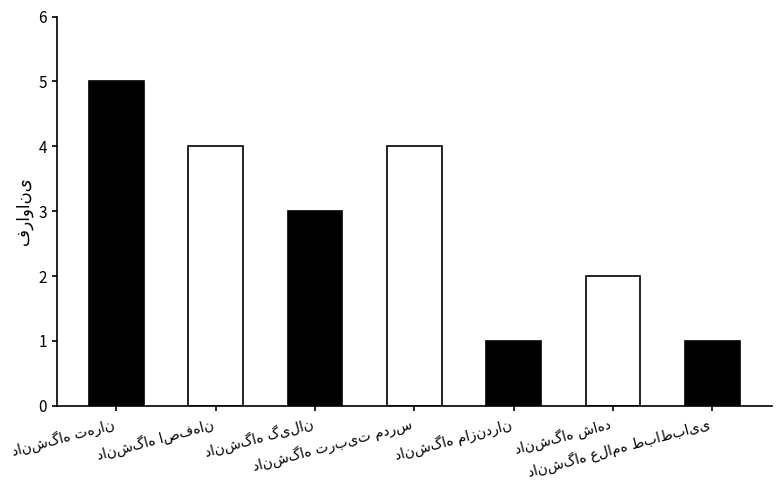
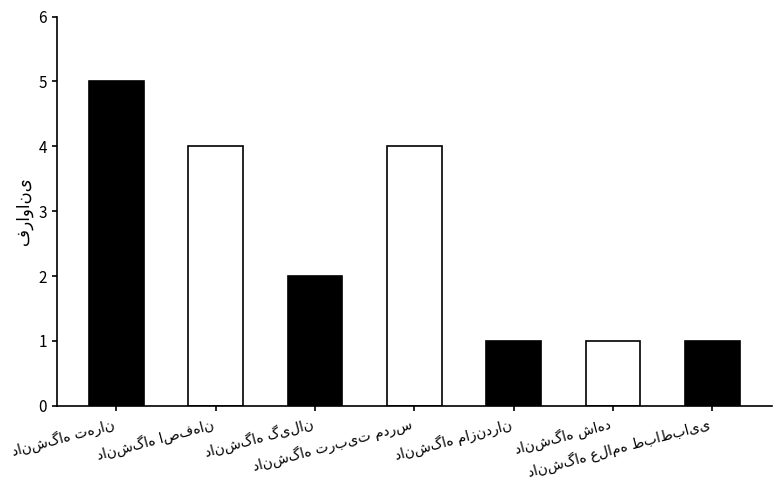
  {
    "دانشگاه تهران": 5,
    "دانشگاه اصفهان": 4,
-   "دانشگاه گیلان": 3,
+   "دانشگاه گیلان": 2,
    "دانشگاه تربیت مدرس": 4,
    "دانشگاه مازندران": 1,
-   "دانشگاه شاهد": 2,
+   "دانشگاه شاهد": 1,
    "دانشگاه علامه طباطبایی": 1
  }
